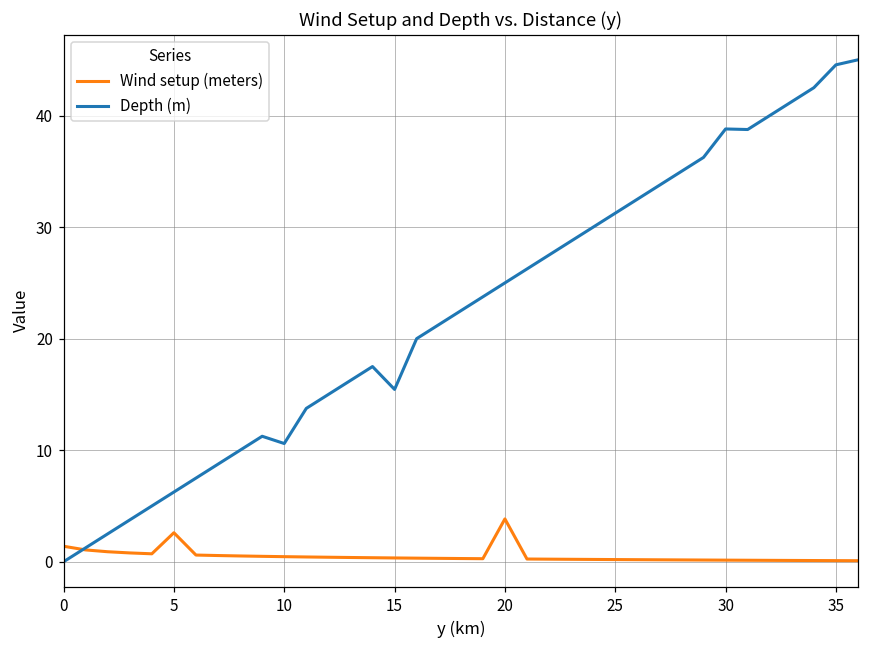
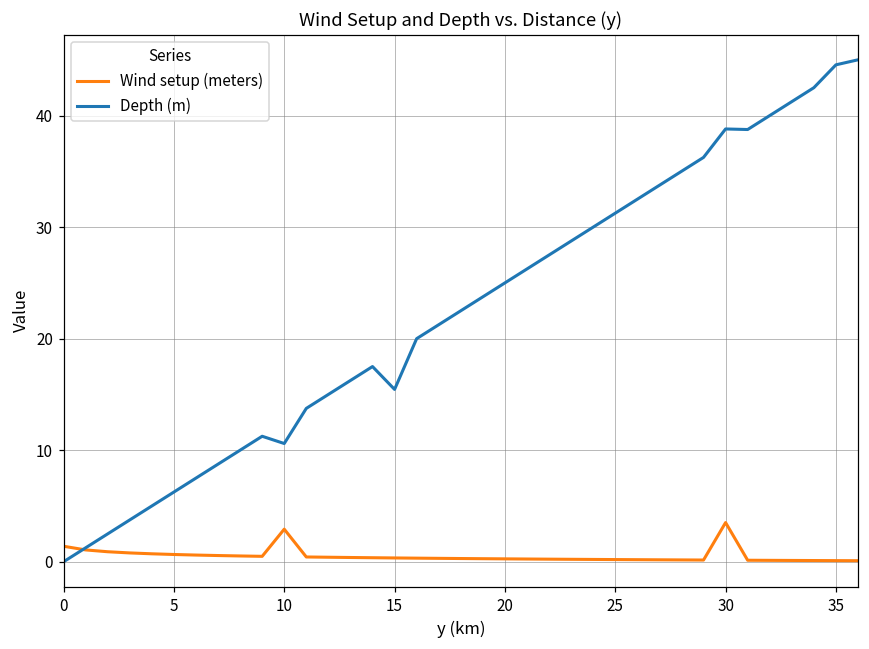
  {
    "Wind setup (meters)": {
      "0": 1.4,
-     "5": 2.6,
-     "10": 0.5,
+     "5": 0.7,
+     "10": 2.9,
      "15": 0.3,
-     "20": 3.8,
+     "20": 0.3,
      "25": 0.2,
-     "30": 0.1,
+     "30": 3.5,
      "35": 0.1
    },
    "Depth (m)": {
      "0": 0.0,
      "5": 6.3,
      "10": 10.6,
      "15": 15.5,
      "20": 25.0,
      "25": 31.3,
      "30": 38.8,
      "35": 44.6
    }
  }
